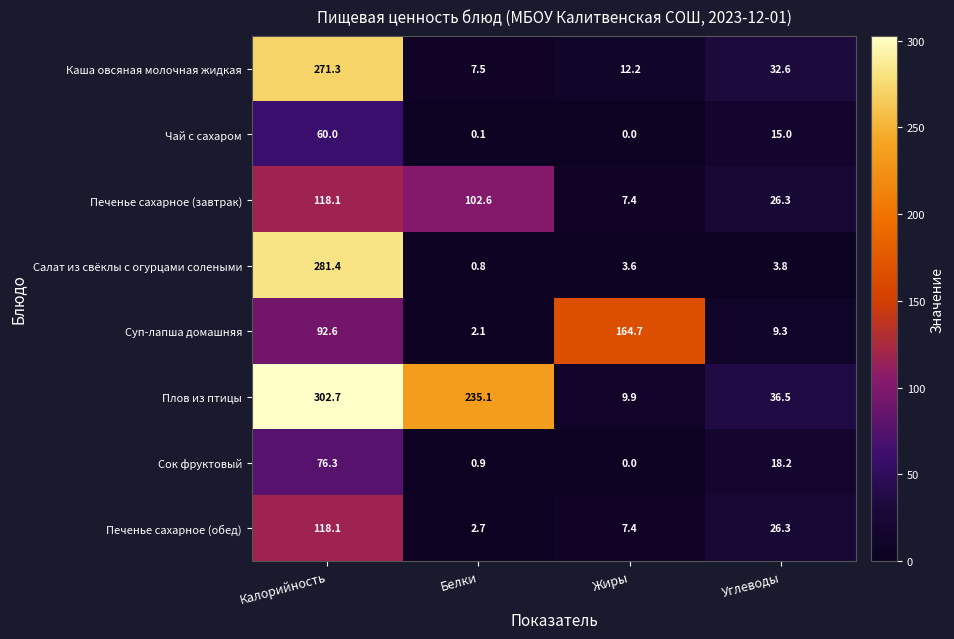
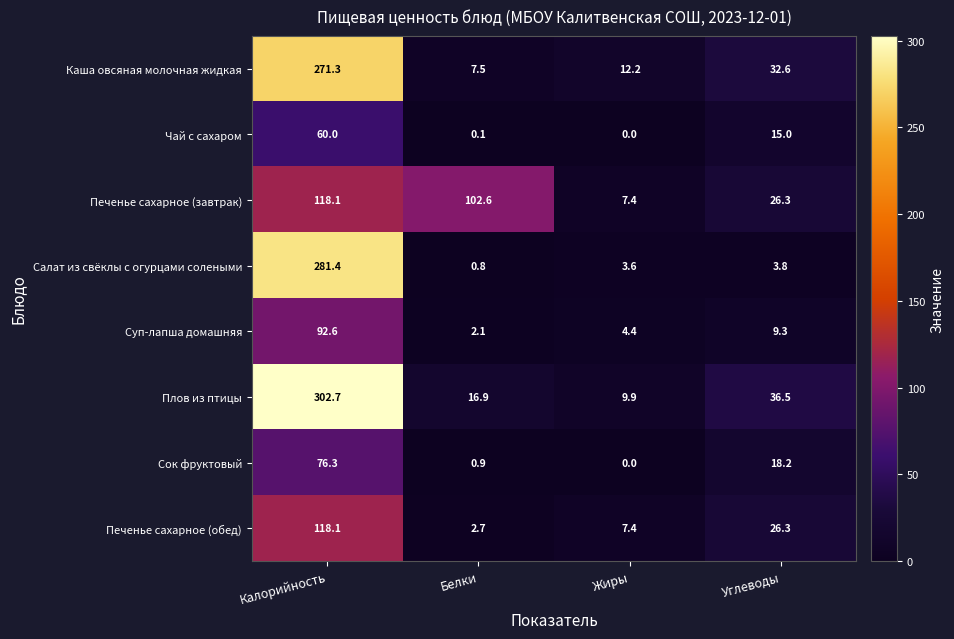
  {
    "Каша овсяная молочная жидкая": {
      "Калорийность": 271.3,
      "Белки": 7.5,
      "Жиры": 12.2,
      "Углеводы": 32.6
    },
    "Чай с сахаром": {
      "Калорийность": 60.0,
      "Белки": 0.1,
      "Жиры": 0.0,
      "Углеводы": 15.0
    },
    "Печенье сахарное (завтрак)": {
      "Калорийность": 118.1,
      "Белки": 102.6,
      "Жиры": 7.4,
      "Углеводы": 26.3
    },
    "Салат из свёклы с огурцами солеными": {
      "Калорийность": 281.4,
      "Белки": 0.8,
      "Жиры": 3.6,
      "Углеводы": 3.8
    },
    "Суп-лапша домашняя": {
      "Калорийность": 92.6,
      "Белки": 2.1,
-     "Жиры": 164.7,
+     "Жиры": 4.4,
      "Углеводы": 9.3
    },
    "Плов из птицы": {
      "Калорийность": 302.7,
-     "Белки": 235.1,
+     "Белки": 16.9,
      "Жиры": 9.9,
      "Углеводы": 36.5
    },
    "Сок фруктовый": {
      "Калорийность": 76.3,
      "Белки": 0.9,
      "Жиры": 0.0,
      "Углеводы": 18.2
    },
    "Печенье сахарное (обед)": {
      "Калорийность": 118.1,
      "Белки": 2.7,
      "Жиры": 7.4,
      "Углеводы": 26.3
    }
  }
